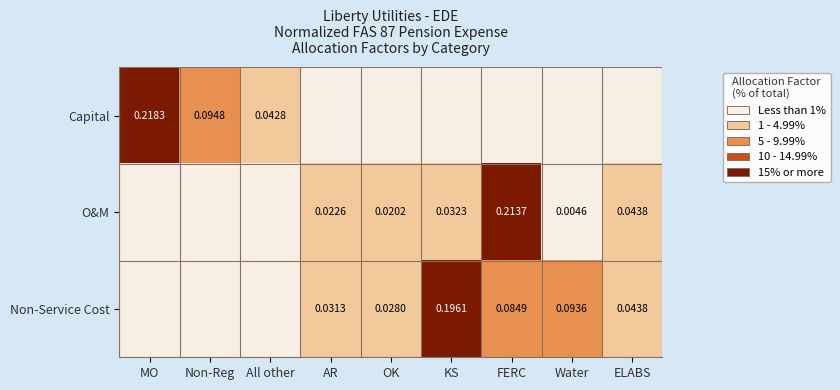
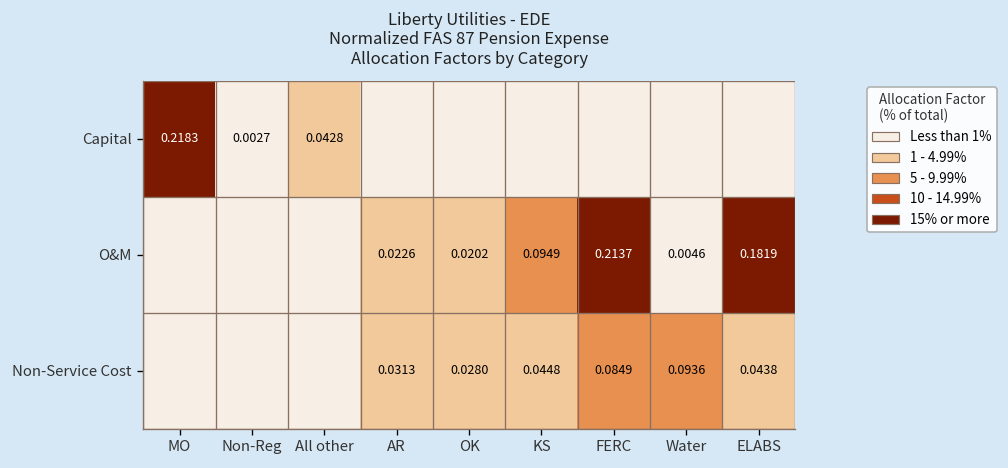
  {
    "Capital": {
      "MO": 0.2183,
-     "Non-Reg": 0.0948,
+     "Non-Reg": 0.0027,
      "All other": 0.0428
    },
    "O&M": {
      "AR": 0.0226,
      "OK": 0.0202,
-     "KS": 0.0323,
+     "KS": 0.0949,
      "FERC": 0.2137,
      "Water": 0.0046,
-     "ELABS": 0.0438
+     "ELABS": 0.1819
    },
    "Non-Service Cost": {
      "AR": 0.0313,
      "OK": 0.0280,
-     "KS": 0.1961,
+     "KS": 0.0448,
      "FERC": 0.0849,
      "Water": 0.0936,
      "ELABS": 0.0438
    }
  }
